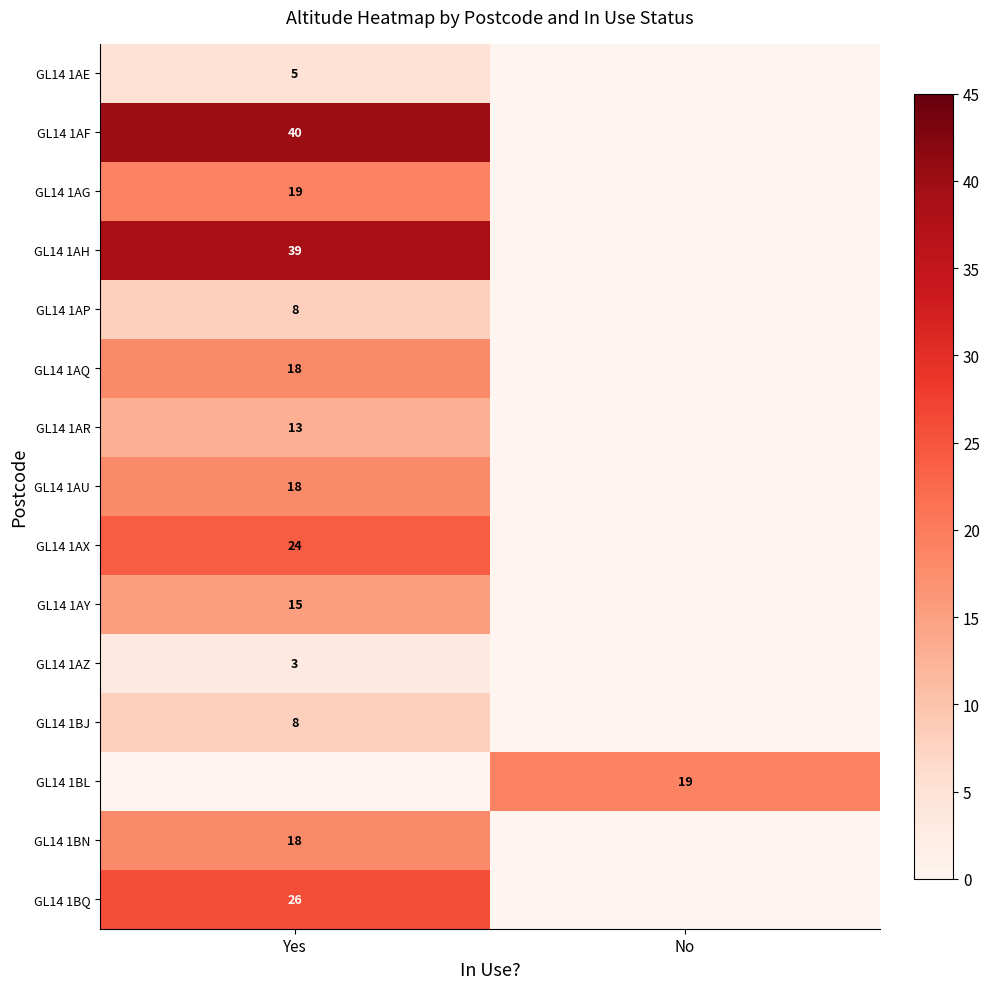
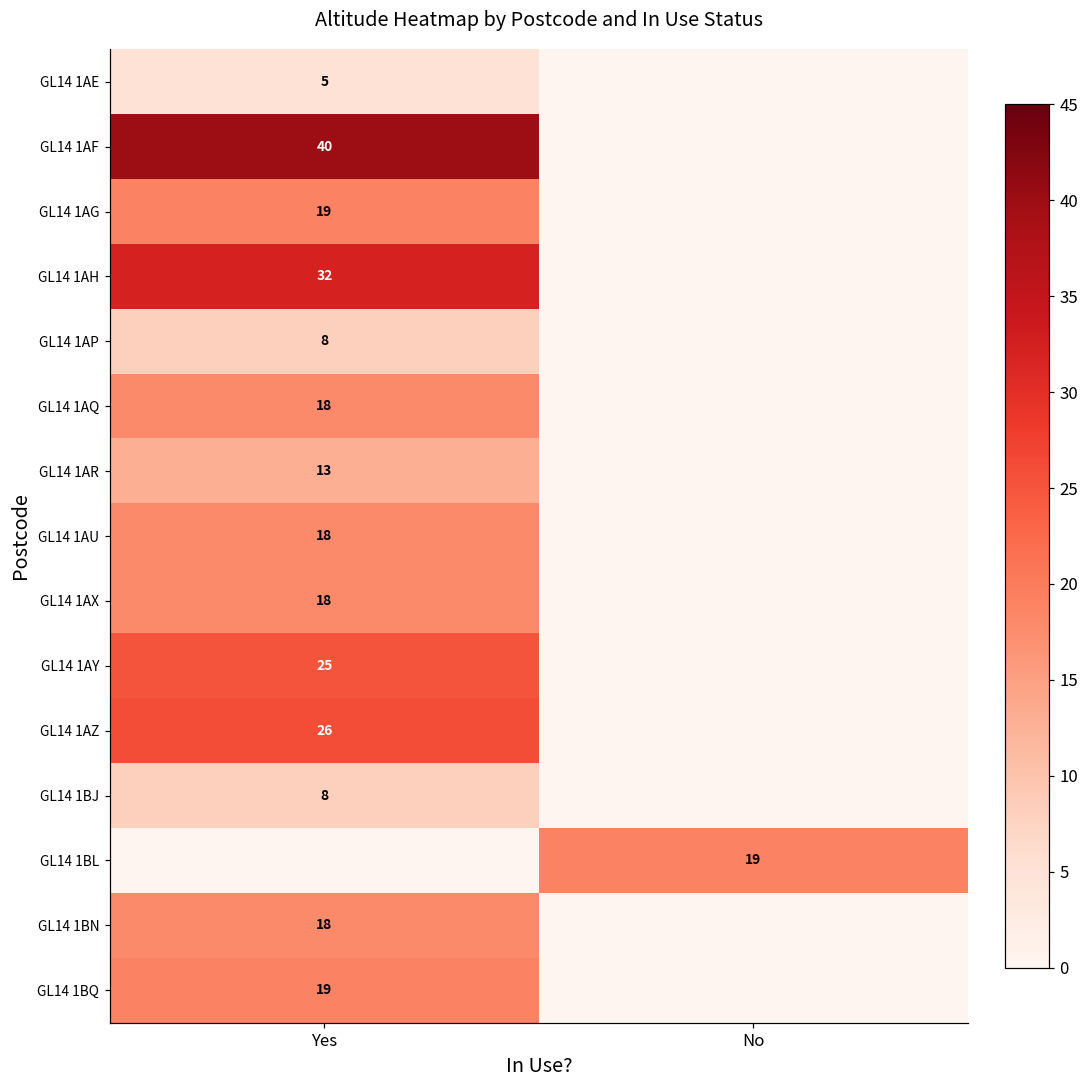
  {
    "GL14 1AE": {
      "Yes": 5
    },
    "GL14 1AF": {
      "Yes": 40
    },
    "GL14 1AG": {
      "Yes": 19
    },
    "GL14 1AH": {
-     "Yes": 39
+     "Yes": 32
    },
    "GL14 1AP": {
      "Yes": 8
    },
    "GL14 1AQ": {
      "Yes": 18
    },
    "GL14 1AR": {
      "Yes": 13
    },
    "GL14 1AU": {
      "Yes": 18
    },
    "GL14 1AX": {
-     "Yes": 24
+     "Yes": 18
    },
    "GL14 1AY": {
-     "Yes": 15
+     "Yes": 25
    },
    "GL14 1AZ": {
-     "Yes": 3
+     "Yes": 26
    },
    "GL14 1BJ": {
      "Yes": 8
    },
    "GL14 1BL": {
      "No": 19
    },
    "GL14 1BN": {
      "Yes": 18
    },
    "GL14 1BQ": {
-     "Yes": 26
+     "Yes": 19
    }
  }
